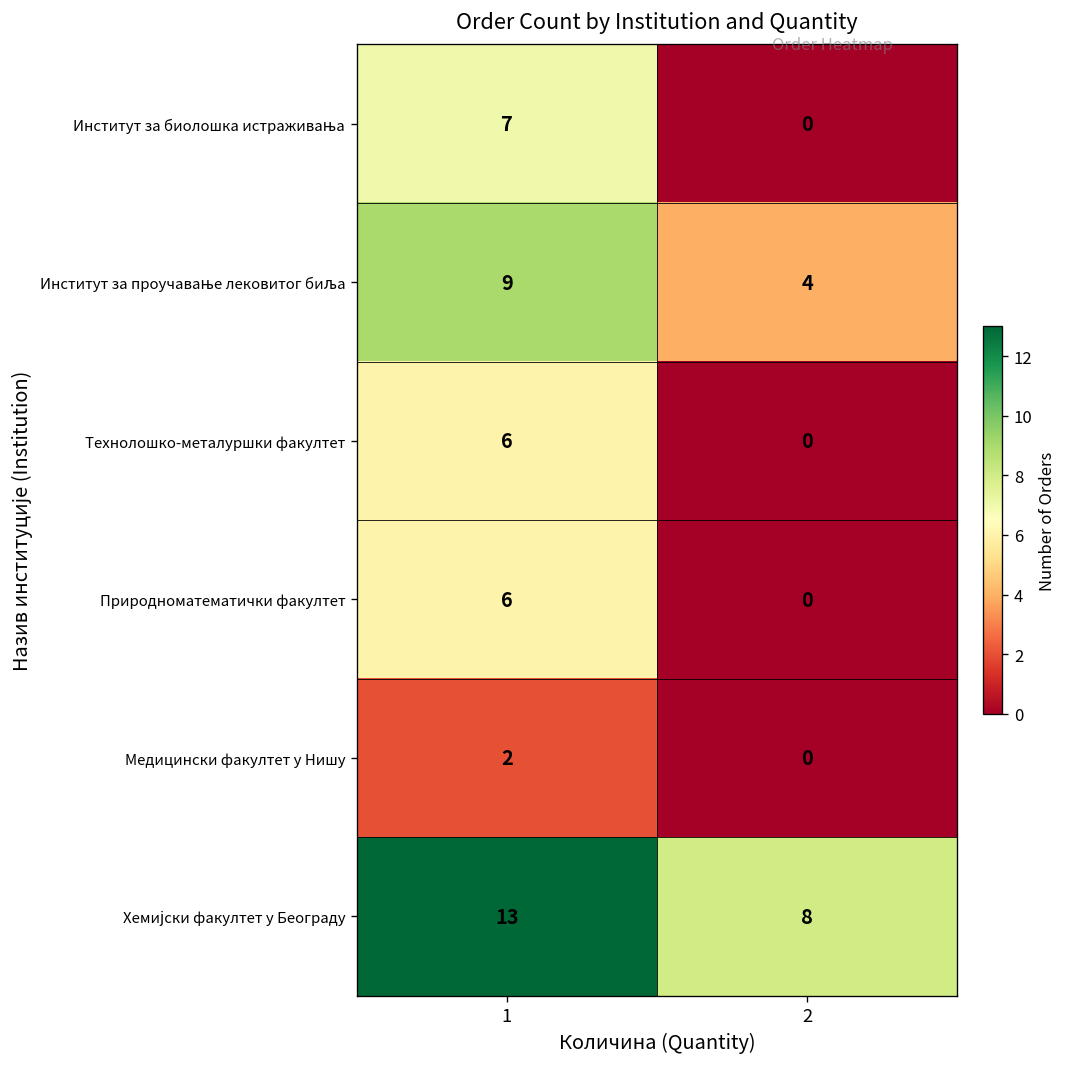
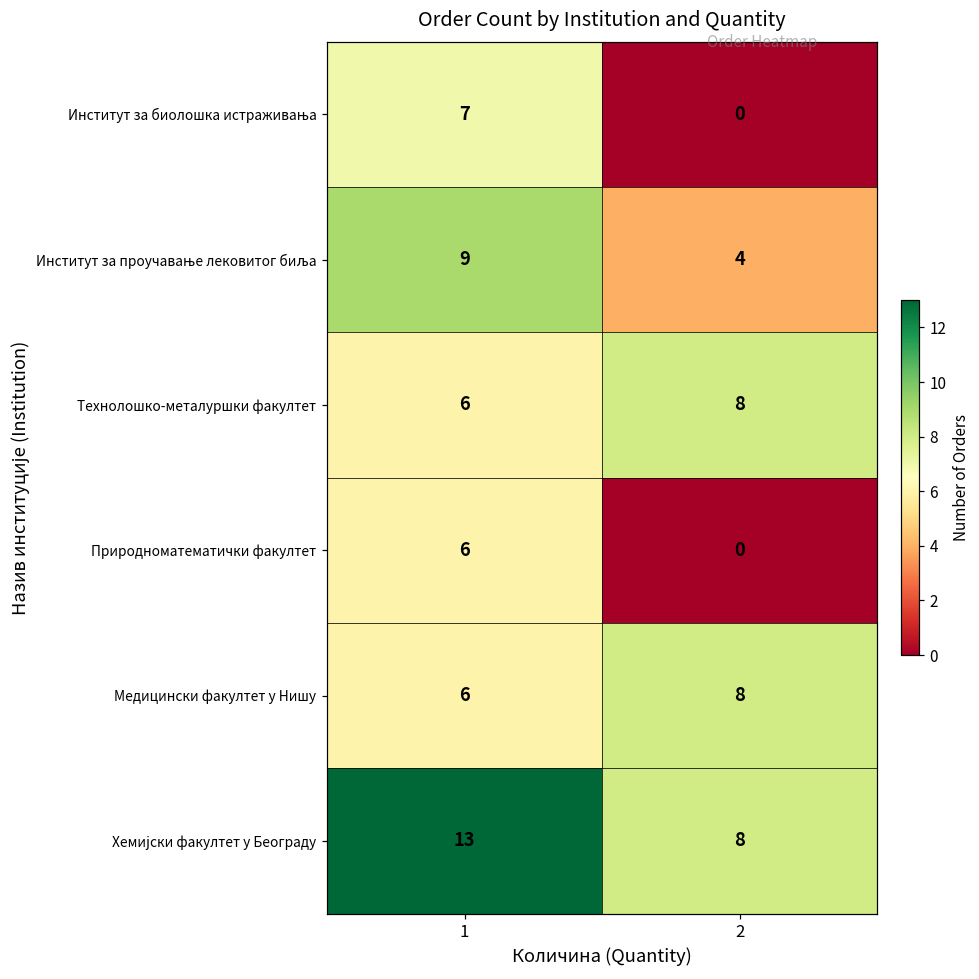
  {
    "Институт за биолошка истраживања": {
      "1": 7,
      "2": 0
    },
    "Институт за проучавање лековитог биља": {
      "1": 9,
      "2": 4
    },
    "Технолошко-металуршки факултет": {
      "1": 6,
-     "2": 0
+     "2": 8
    },
    "Природноматематички факултет": {
      "1": 6,
      "2": 0
    },
    "Медицински факултет у Нишу": {
-     "1": 2,
-     "2": 0
+     "1": 6,
+     "2": 8
    },
    "Хемијски факултет у Београду": {
      "1": 13,
      "2": 8
    }
  }
